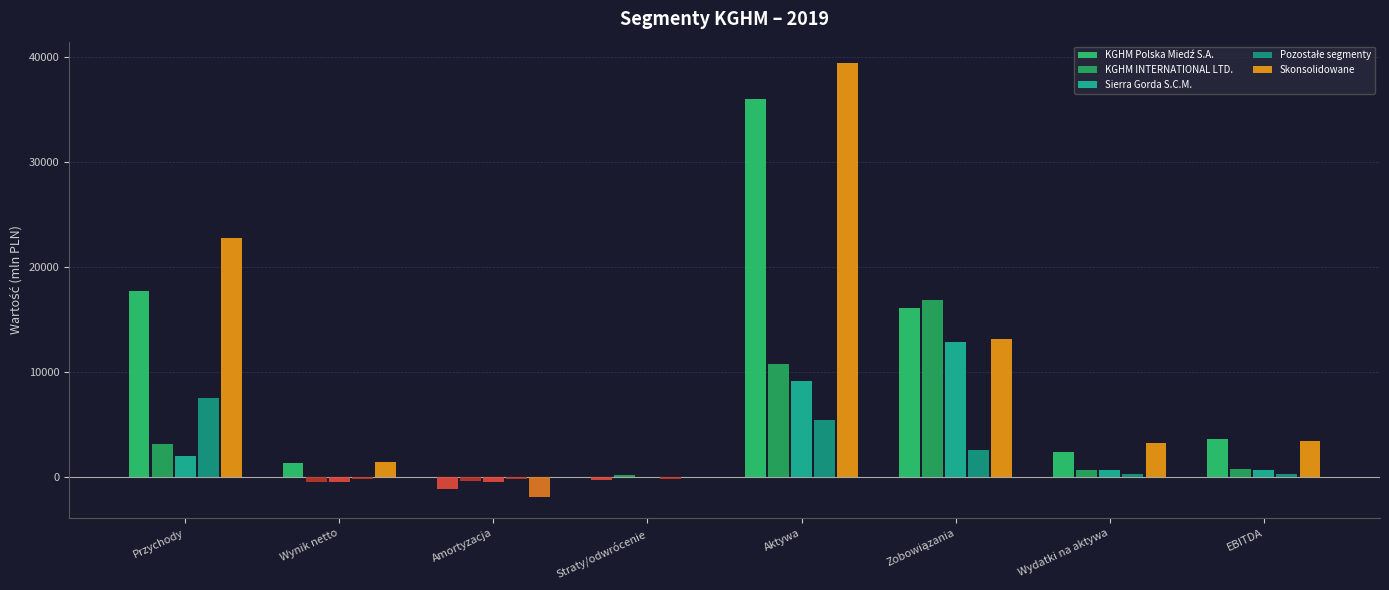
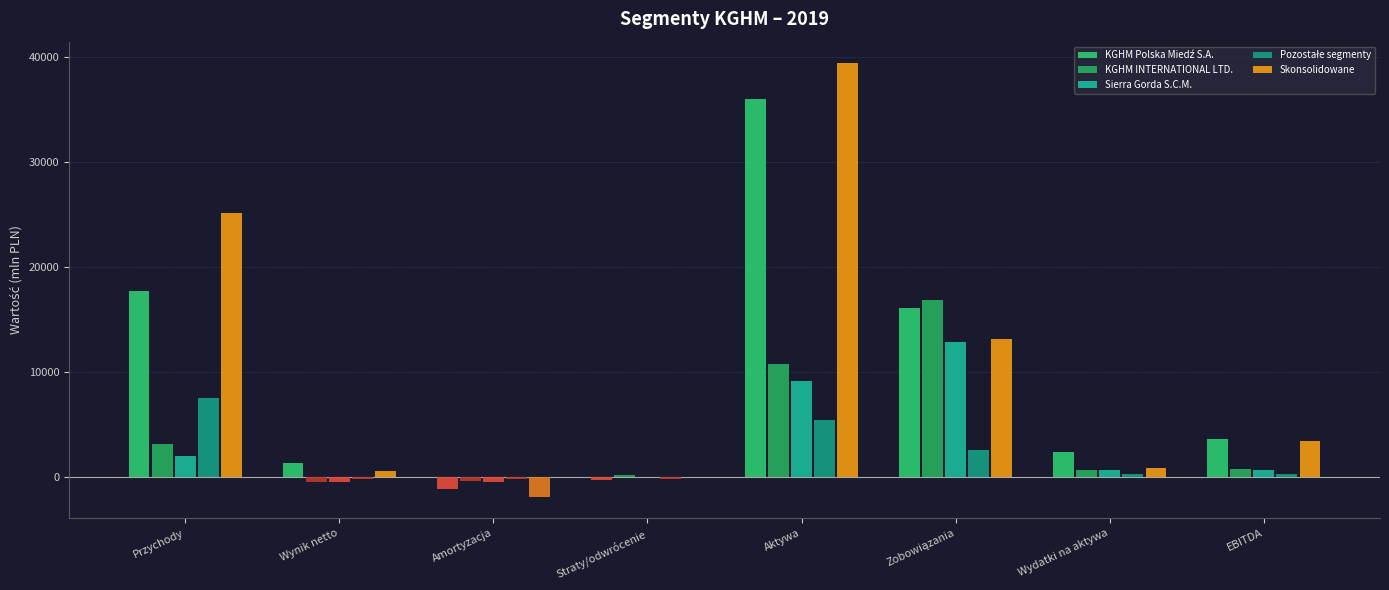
  {
    "Skonsolidowane": {
-     "Przychody": 22700,
-     "Wynik netto": 1400,
+     "Przychody": 25200,
+     "Wynik netto": 500,
      "Amortyzacja": -1900,
      "Aktywa": 39400,
      "Zobowiązania": 13200,
-     "Wydatki na aktywa": 3200,
+     "Wydatki na aktywa": 800,
      "EBITDA": 3400
    }
  }
